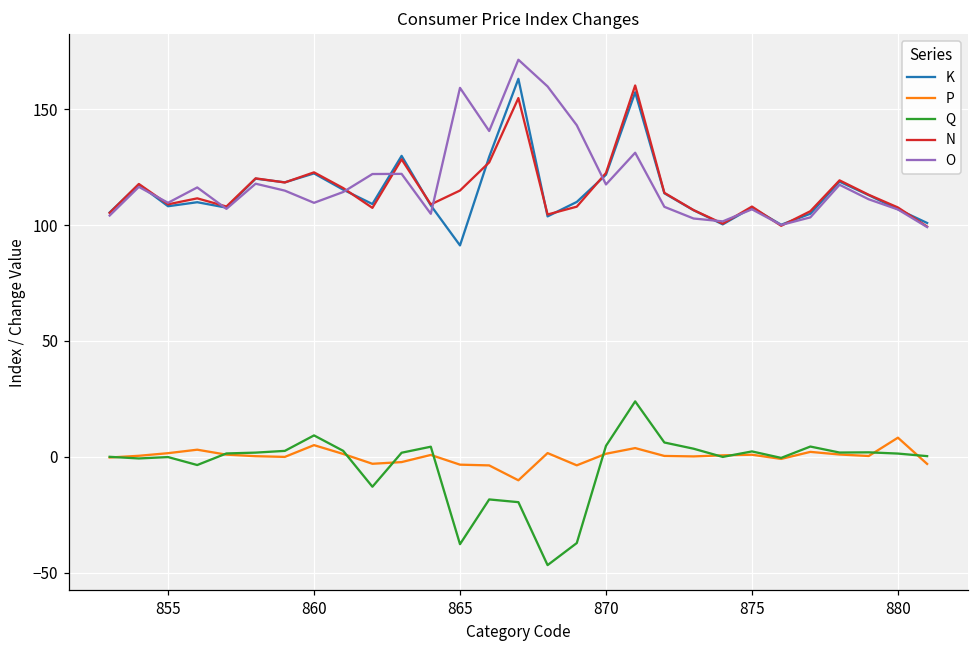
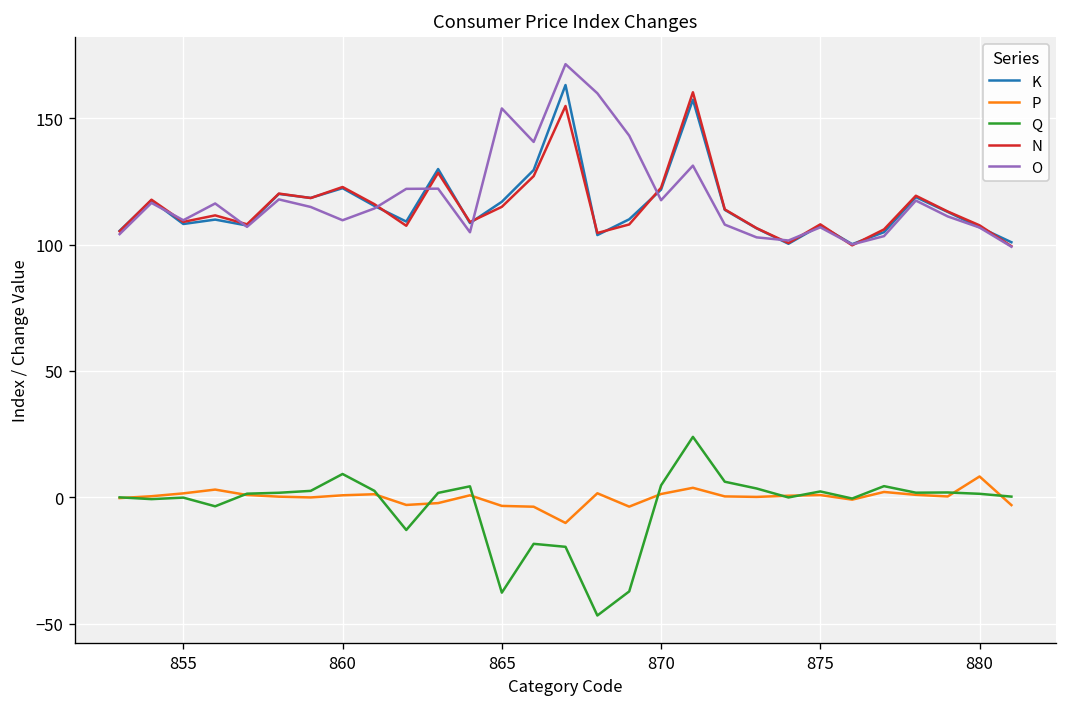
  {
    "K": {
-     "865": 91
+     "865": 117
    },
    "P": {
      "855": 2,
-     "860": 5,
+     "860": 1,
      "865": -3,
      "870": 1,
      "875": 1,
      "880": 8
    },
    "Q": {
      "855": 0,
      "860": 9,
      "865": -38,
      "870": 5,
      "875": 2,
      "880": 1
    },
    "N": {
      "865": 115
    },
    "O": {
      "860": 110,
-     "865": 159,
+     "865": 154,
      "870": 118
    }
  }
